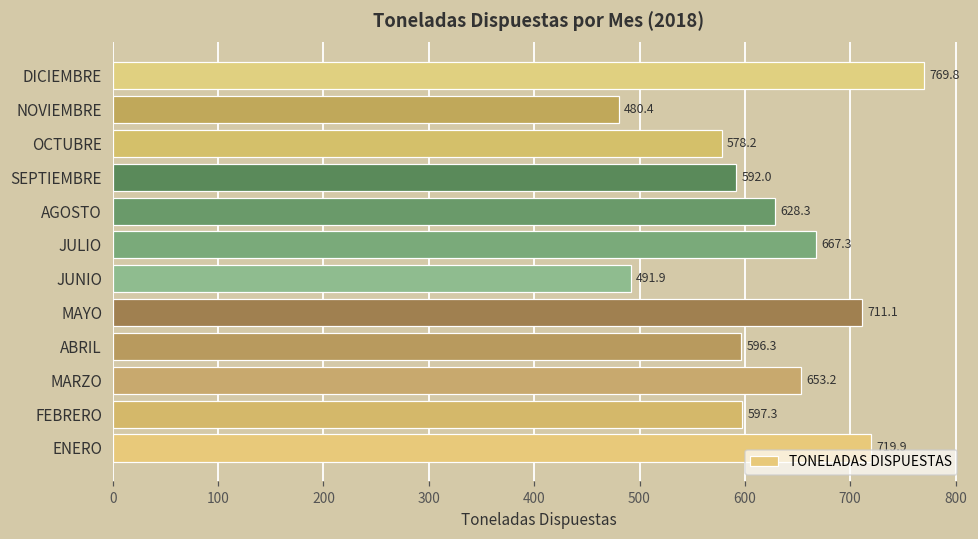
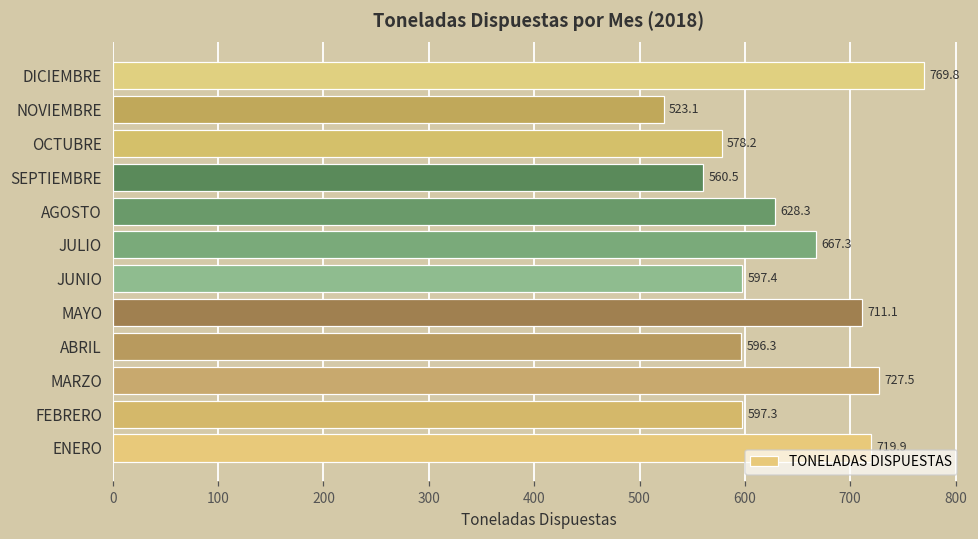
  {
    "DICIEMBRE": 769.8,
-   "NOVIEMBRE": 480.4,
+   "NOVIEMBRE": 523.1,
    "OCTUBRE": 578.2,
-   "SEPTIEMBRE": 592.0,
+   "SEPTIEMBRE": 560.5,
    "AGOSTO": 628.3,
    "JULIO": 667.3,
-   "JUNIO": 491.9,
+   "JUNIO": 597.4,
    "MAYO": 711.1,
    "ABRIL": 596.3,
-   "MARZO": 653.2,
+   "MARZO": 727.5,
    "FEBRERO": 597.3
  }
